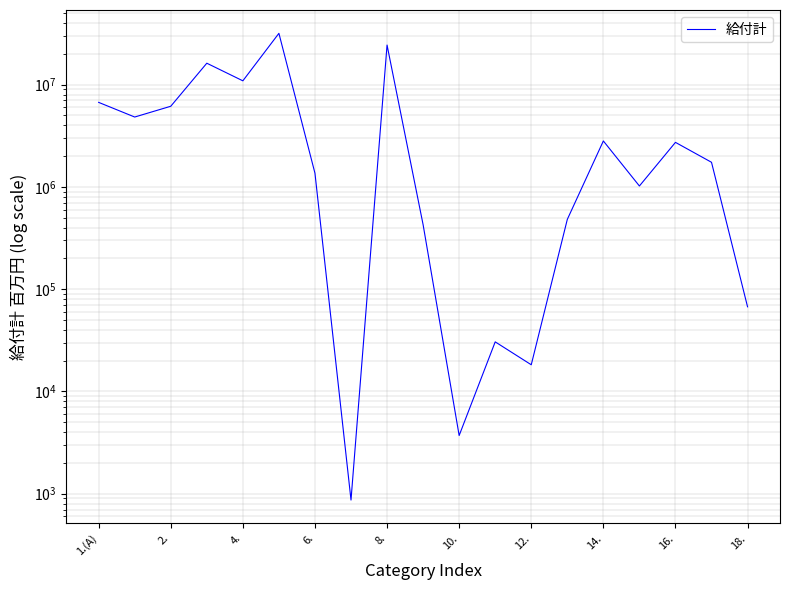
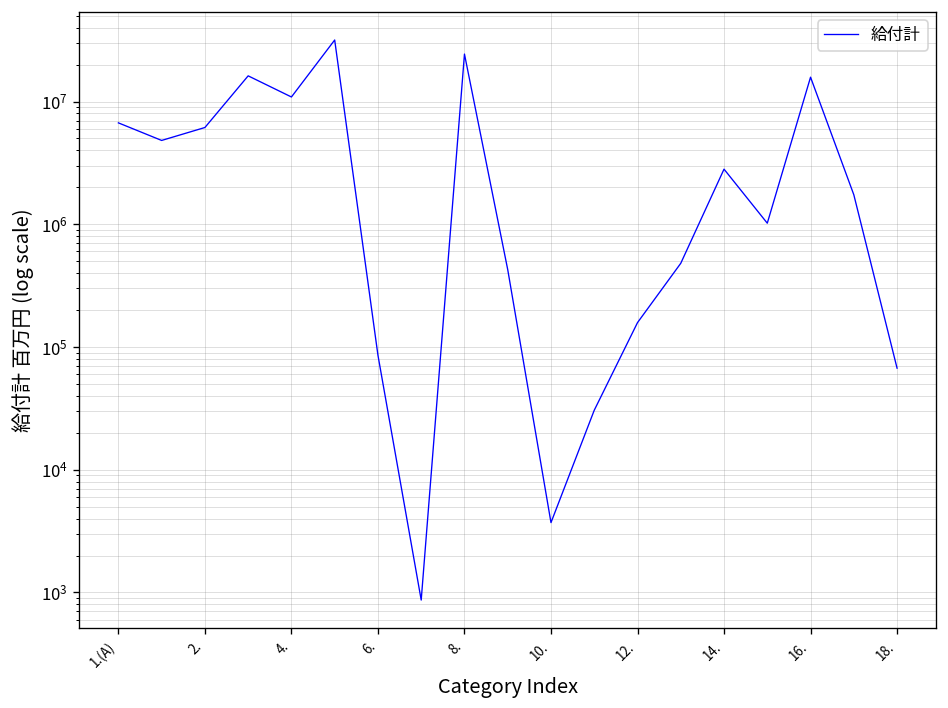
  {
    "1.(A)": 7000000,
    "2.": 6000000,
    "4.": 11000000,
-   "6.": 1400000,
+   "6.": 90000,
    "8.": 24000000,
    "10.": 3700,
-   "12.": 18000,
+   "12.": 160000,
    "14.": 2800000,
-   "16.": 2700000,
+   "16.": 16000000,
    "18.": 70000
  }
